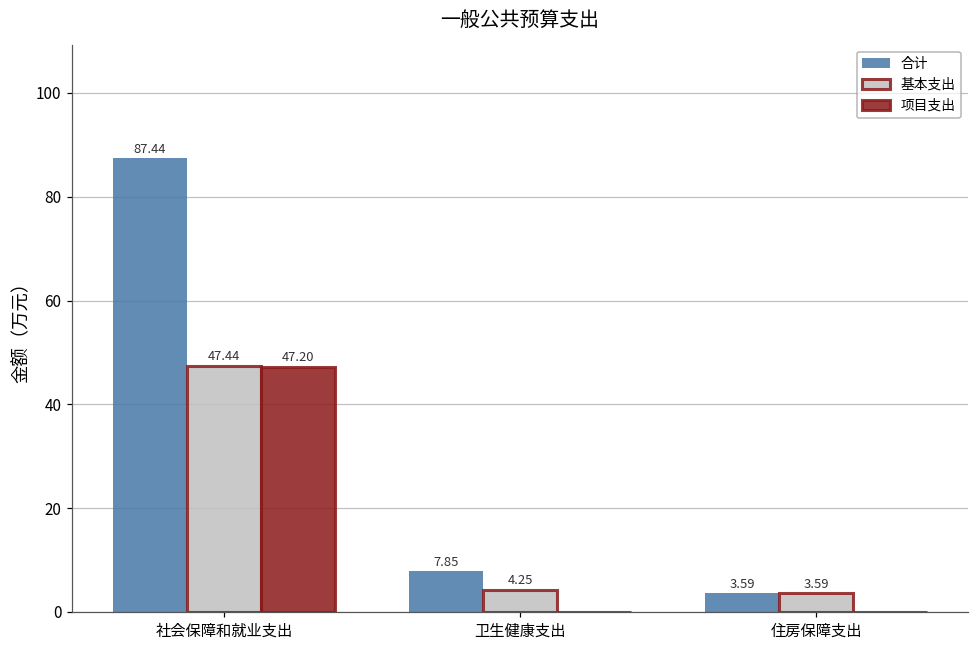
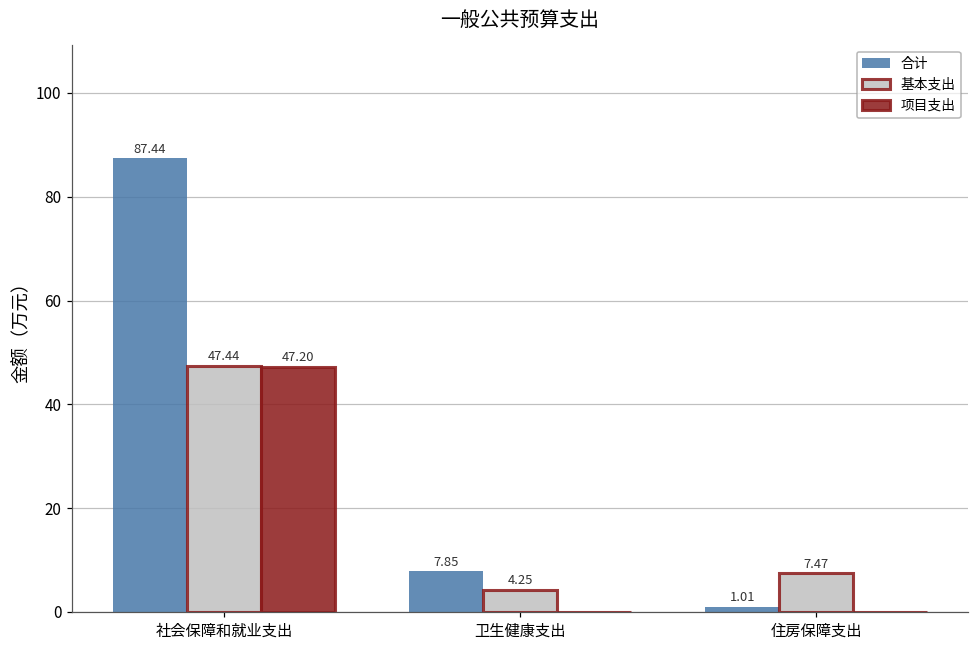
  {
    "合计": {
      "社会保障和就业支出": 87.44,
      "卫生健康支出": 7.85,
-     "住房保障支出": 3.59
+     "住房保障支出": 1.01
    },
    "基本支出": {
      "社会保障和就业支出": 47.44,
      "卫生健康支出": 4.25,
-     "住房保障支出": 3.59
+     "住房保障支出": 7.47
    },
    "项目支出": {
      "社会保障和就业支出": 47.20
    }
  }
